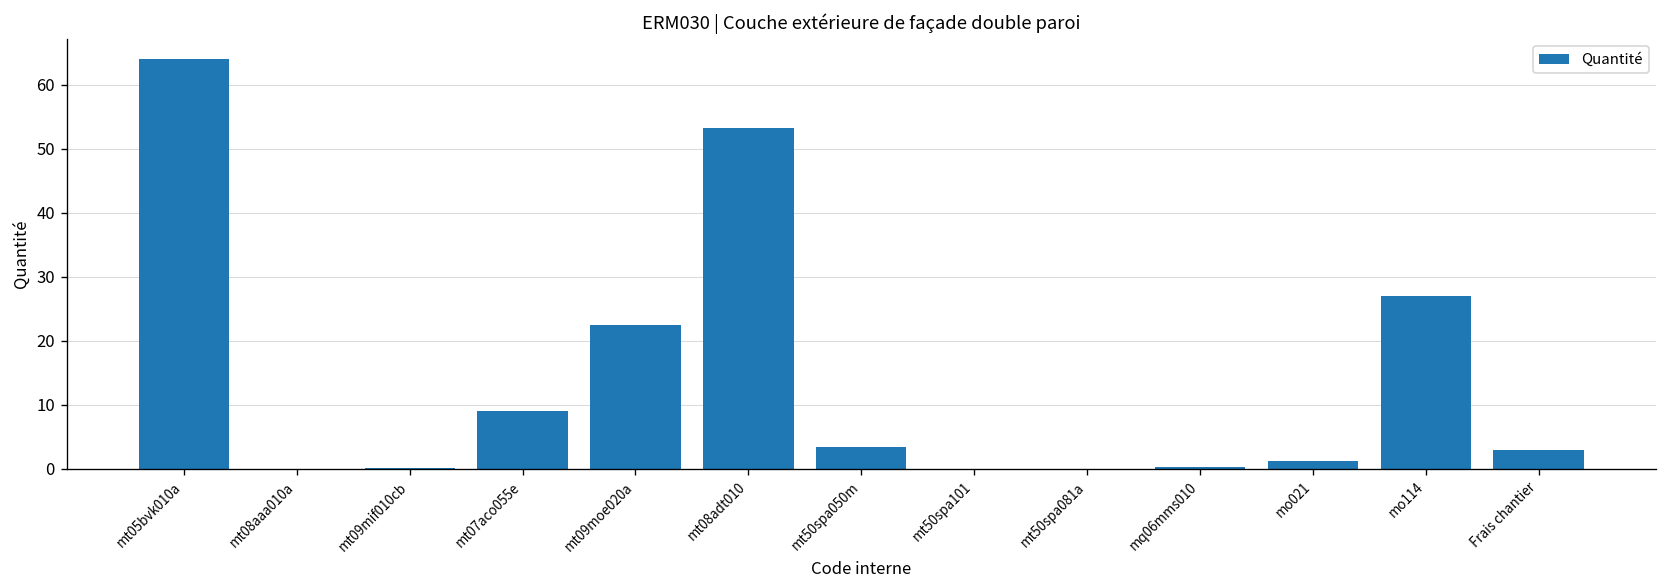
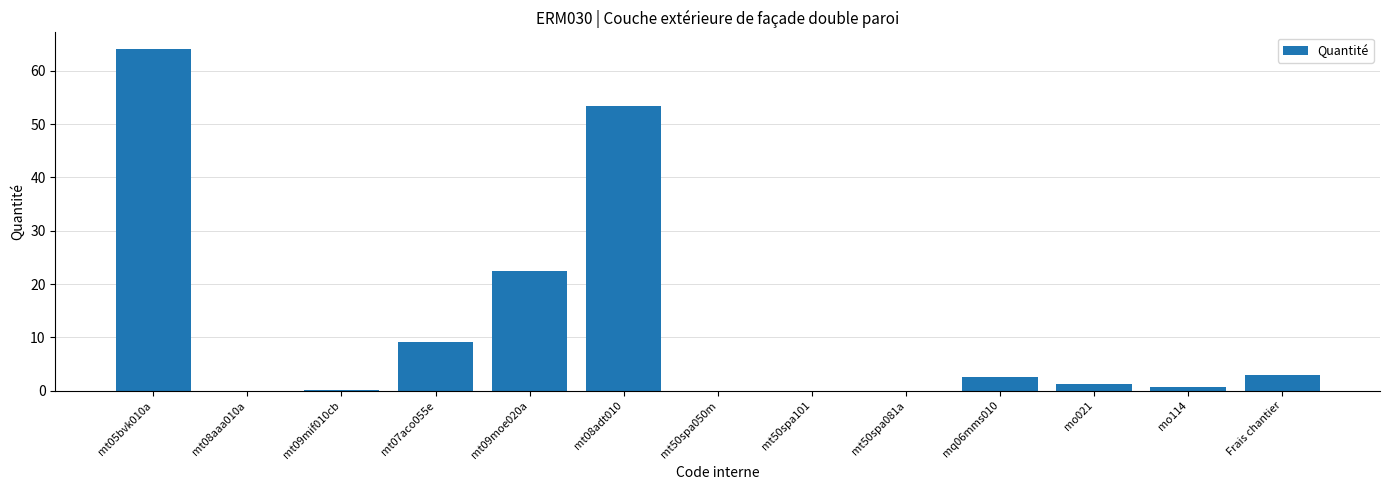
  {
    "mt05bvk010a": 64,
    "mt07aco055e": 9,
    "mt09moe020a": 22,
    "mt08adt010": 53,
-   "mt50spa050m": 3,
-   "mq06mms010": 0,
+   "mt50spa050m": 0,
+   "mq06mms010": 3,
    "mo021": 1,
-   "mo114": 27,
+   "mo114": 1,
    "Frais chantier": 3
  }
